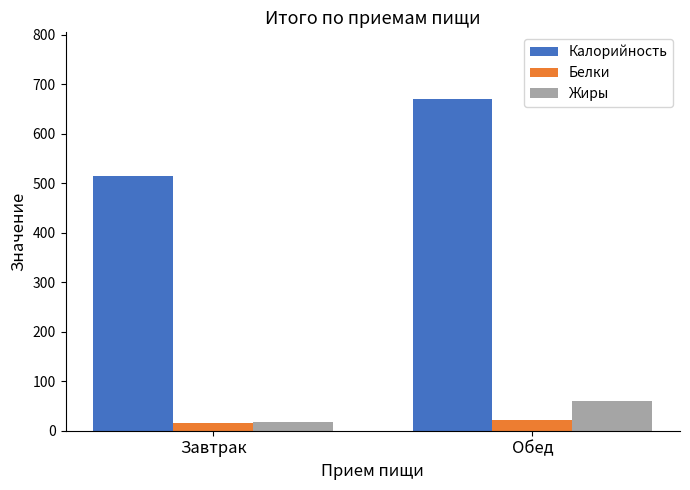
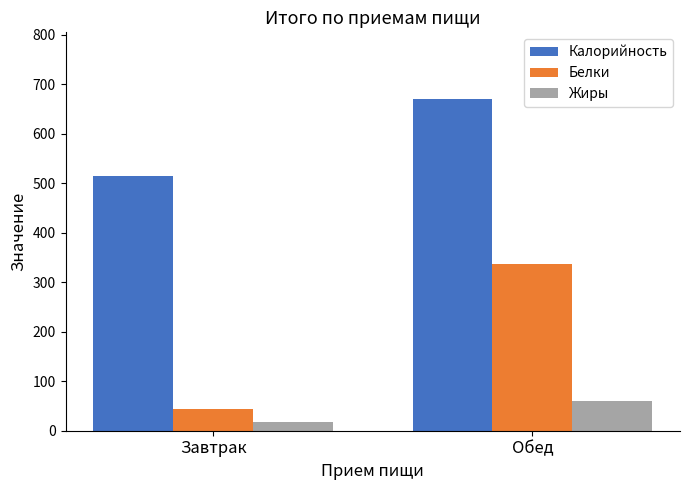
  {
    "Калорийность": {
      "Завтрак": 520,
      "Обед": 670
    },
    "Белки": {
-     "Завтрак": 20,
-     "Обед": 20
+     "Завтрак": 40,
+     "Обед": 340
    },
    "Жиры": {
      "Завтрак": 20,
      "Обед": 60
    }
  }
